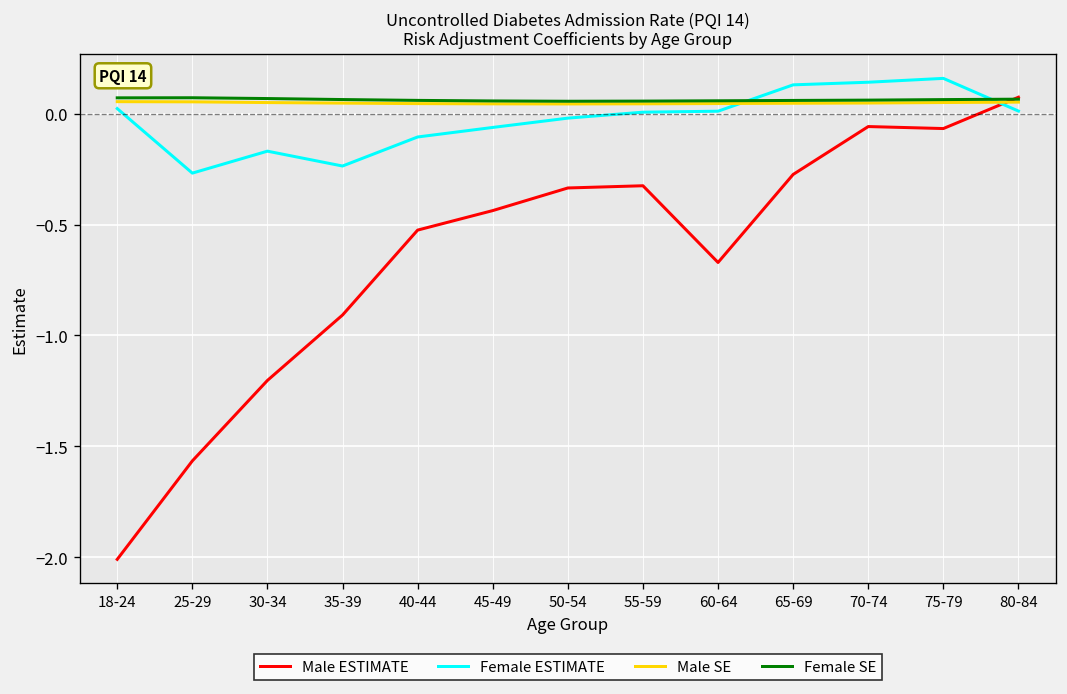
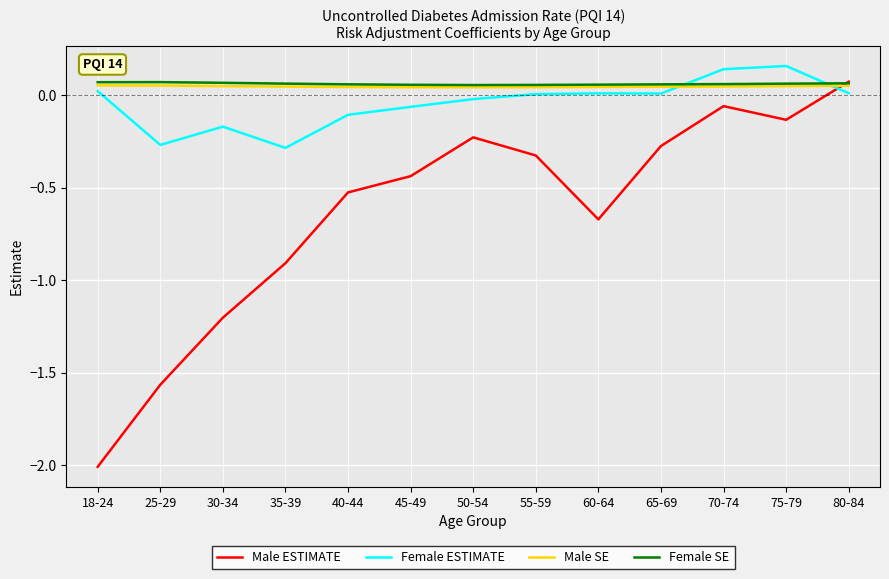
  {
    "Male ESTIMATE": {
      "18-24": -2.01,
      "25-29": -1.57,
      "30-34": -1.20,
      "35-39": -0.91,
      "40-44": -0.53,
      "45-49": -0.44,
-     "50-54": -0.34,
+     "50-54": -0.23,
      "55-59": -0.33,
      "60-64": -0.67,
      "65-69": -0.27,
      "70-74": -0.06,
-     "75-79": -0.07
+     "75-79": -0.13
    },
    "Female ESTIMATE": {
      "18-24": 0.02,
      "25-29": -0.27,
      "30-34": -0.17,
-     "35-39": -0.24,
+     "35-39": -0.28,
      "40-44": -0.11,
      "45-49": -0.06,
      "50-54": -0.02,
      "55-59": 0.01,
      "60-64": 0.01,
-     "65-69": 0.13,
+     "65-69": 0.01,
      "70-74": 0.14,
      "75-79": 0.16,
      "80-84": 0.01
    },
    "Male SE": {
      "18-24": 0.05,
      "25-29": 0.05,
      "30-34": 0.05,
      "35-39": 0.05,
      "40-44": 0.05
    },
    "Female SE": {
      "25-29": 0.07,
      "30-34": 0.07,
      "35-39": 0.06,
      "40-44": 0.06
    }
  }
